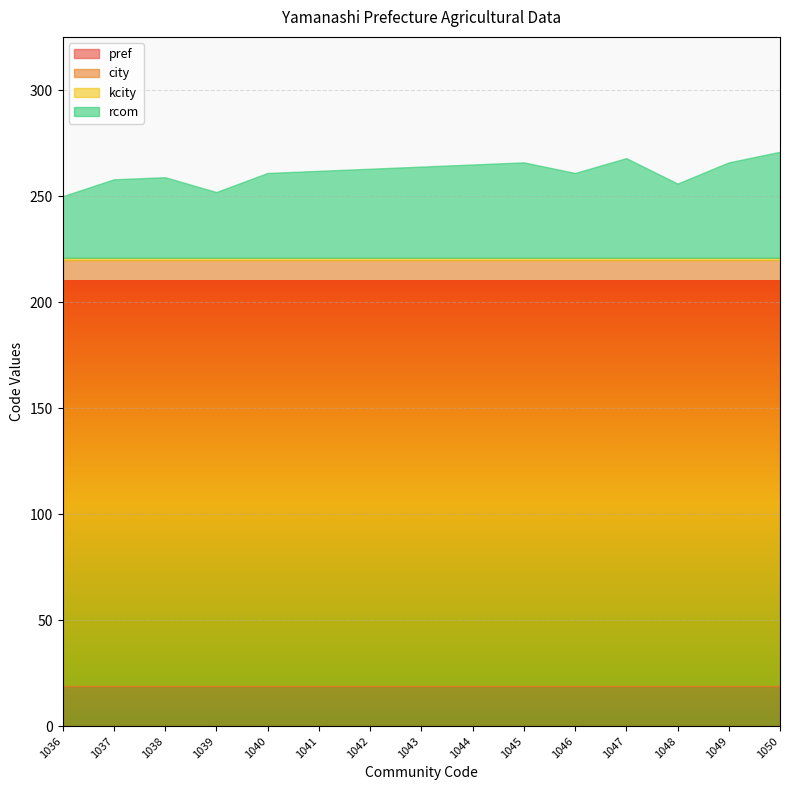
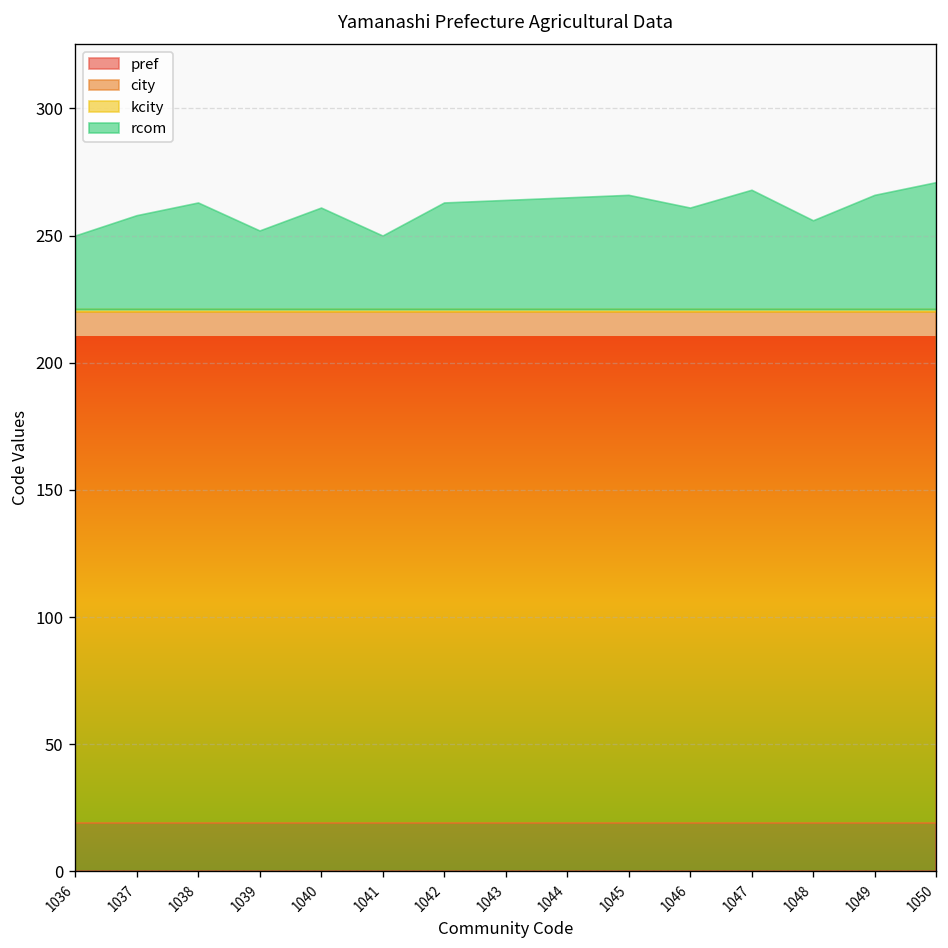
  {
    "rcom": {
      "1036": 29,
      "1037": 37,
-     "1038": 38,
+     "1038": 42,
      "1039": 31,
      "1040": 40,
-     "1041": 41,
+     "1041": 29,
      "1042": 42,
      "1043": 43,
      "1044": 44,
      "1045": 45,
      "1046": 40,
      "1047": 47,
      "1048": 35,
      "1049": 45,
      "1050": 50
    }
  }
